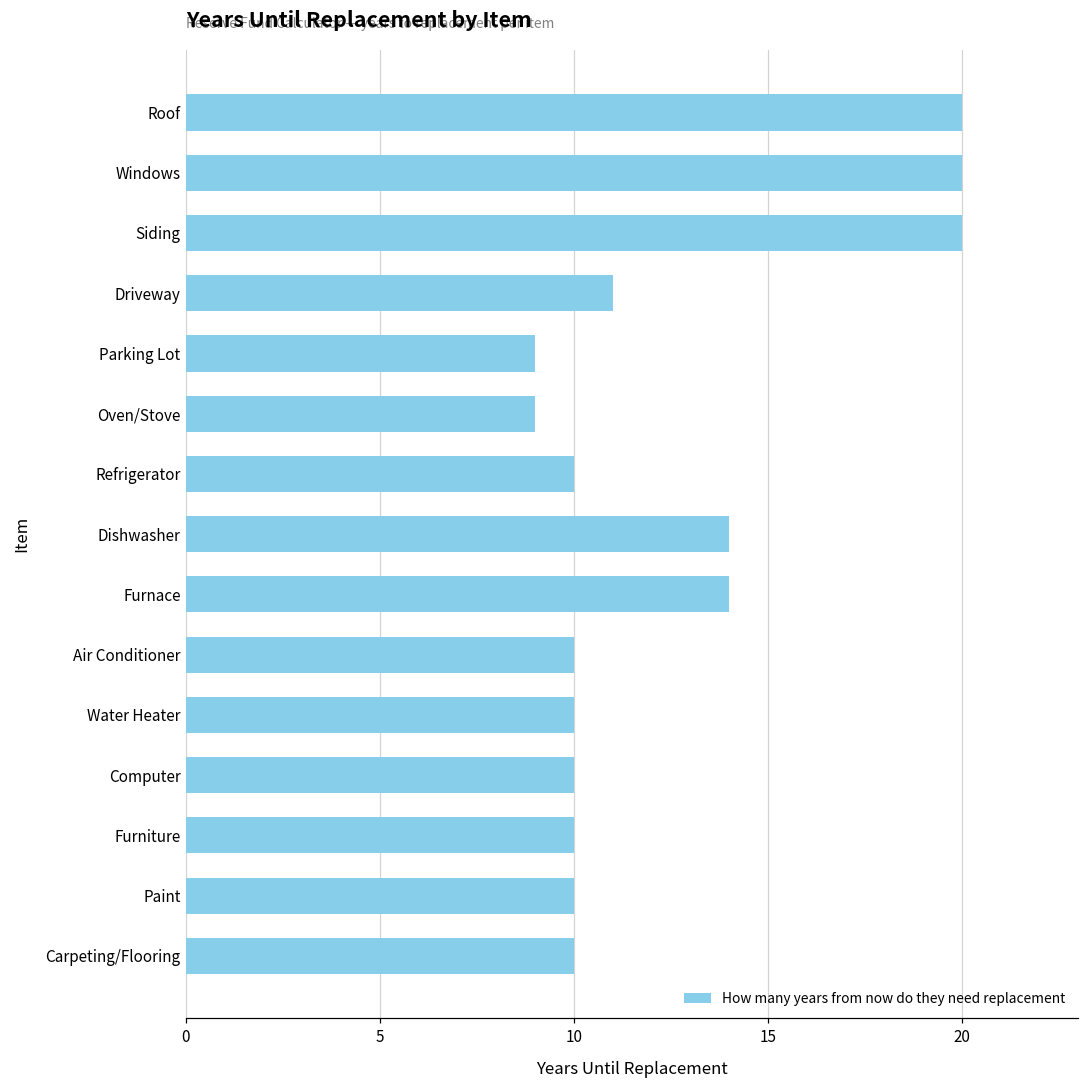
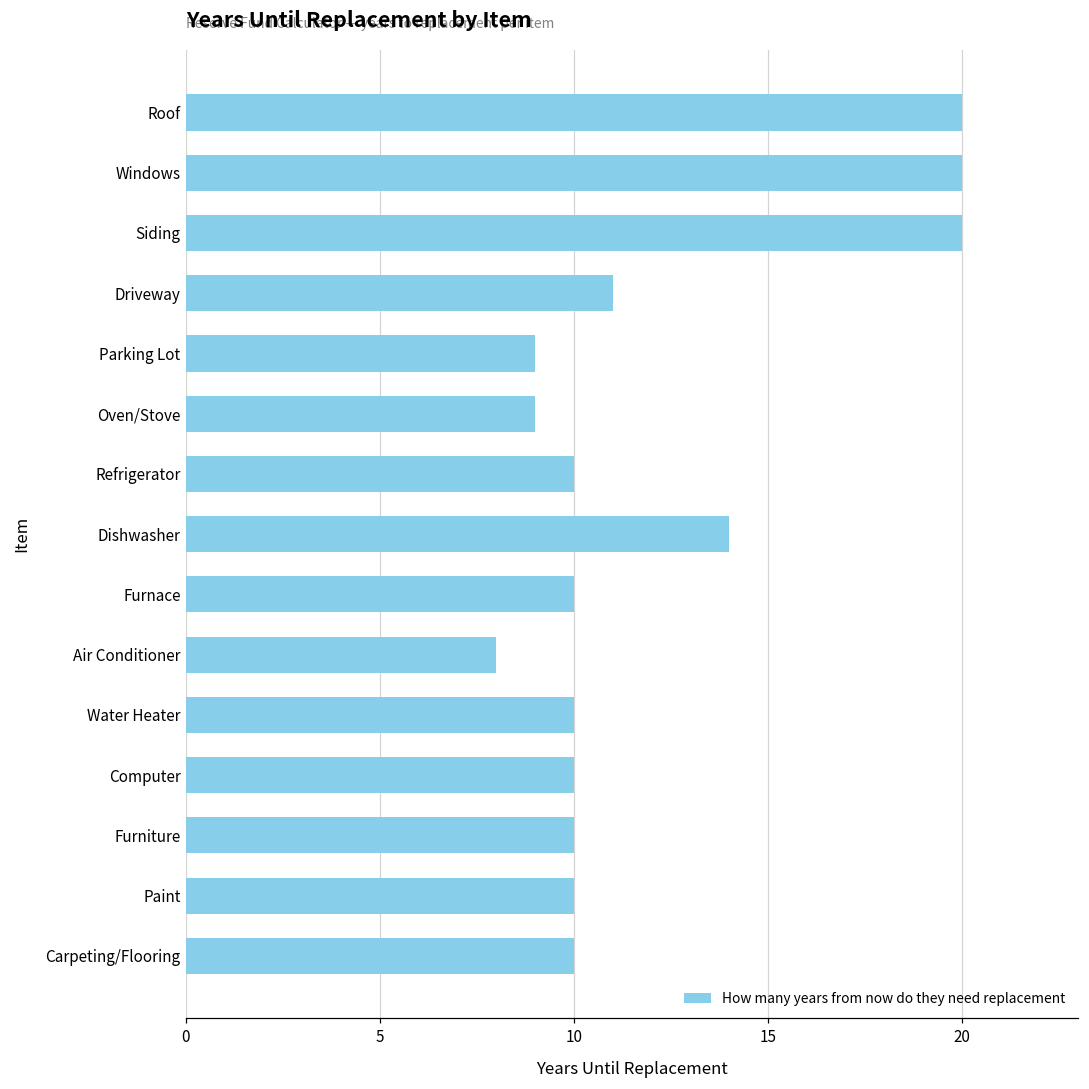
  {
    "Roof": 20,
    "Windows": 20,
    "Siding": 20,
    "Driveway": 11,
    "Parking Lot": 9,
    "Oven/Stove": 9,
    "Refrigerator": 10,
    "Dishwasher": 14,
-   "Furnace": 14,
-   "Air Conditioner": 10,
+   "Furnace": 10,
+   "Air Conditioner": 8,
    "Water Heater": 10,
    "Computer": 10,
    "Furniture": 10,
    "Paint": 10,
    "Carpeting/Flooring": 10
  }
